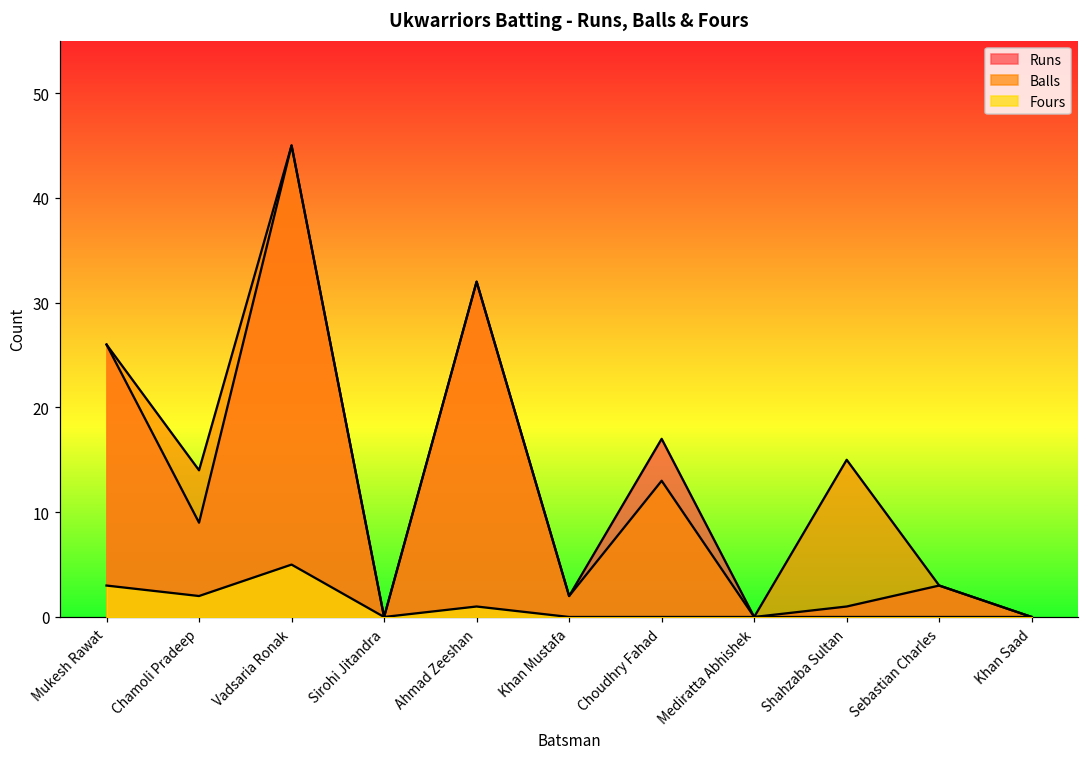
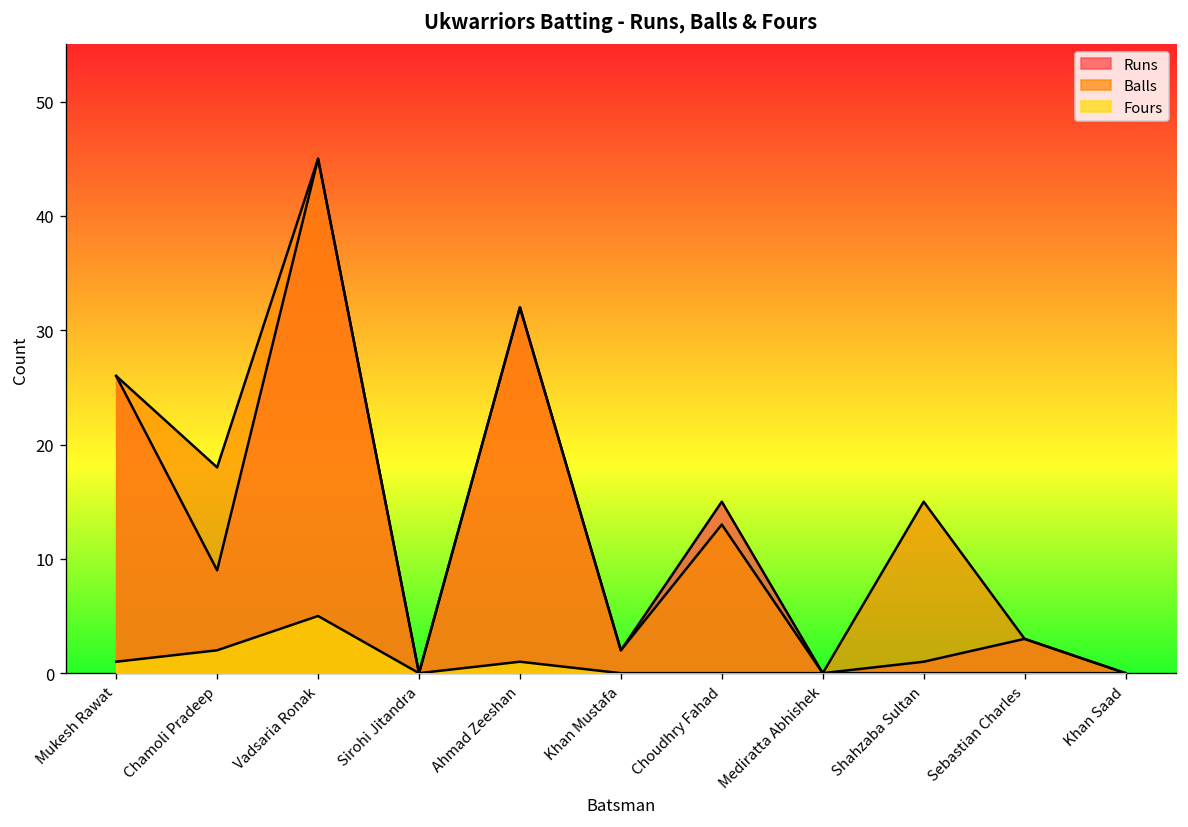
  {
    "Runs": {
      "Chamoli Pradeep": 9,
-     "Choudhry Fahad": 17,
+     "Choudhry Fahad": 15,
      "Shahzaba Sultan": 1
    },
    "Balls": {
-     "Chamoli Pradeep": 14,
+     "Chamoli Pradeep": 18,
      "Choudhry Fahad": 13,
      "Shahzaba Sultan": 15
    },
    "Fours": {
-     "Mukesh Rawat": 3,
+     "Mukesh Rawat": 1,
      "Chamoli Pradeep": 2,
      "Vadsaria Ronak": 5,
      "Ahmad Zeeshan": 1,
      "Khan Mustafa": 0,
      "Choudhry Fahad": 0,
      "Shahzaba Sultan": 0,
      "Sebastian Charles": 0
    }
  }
